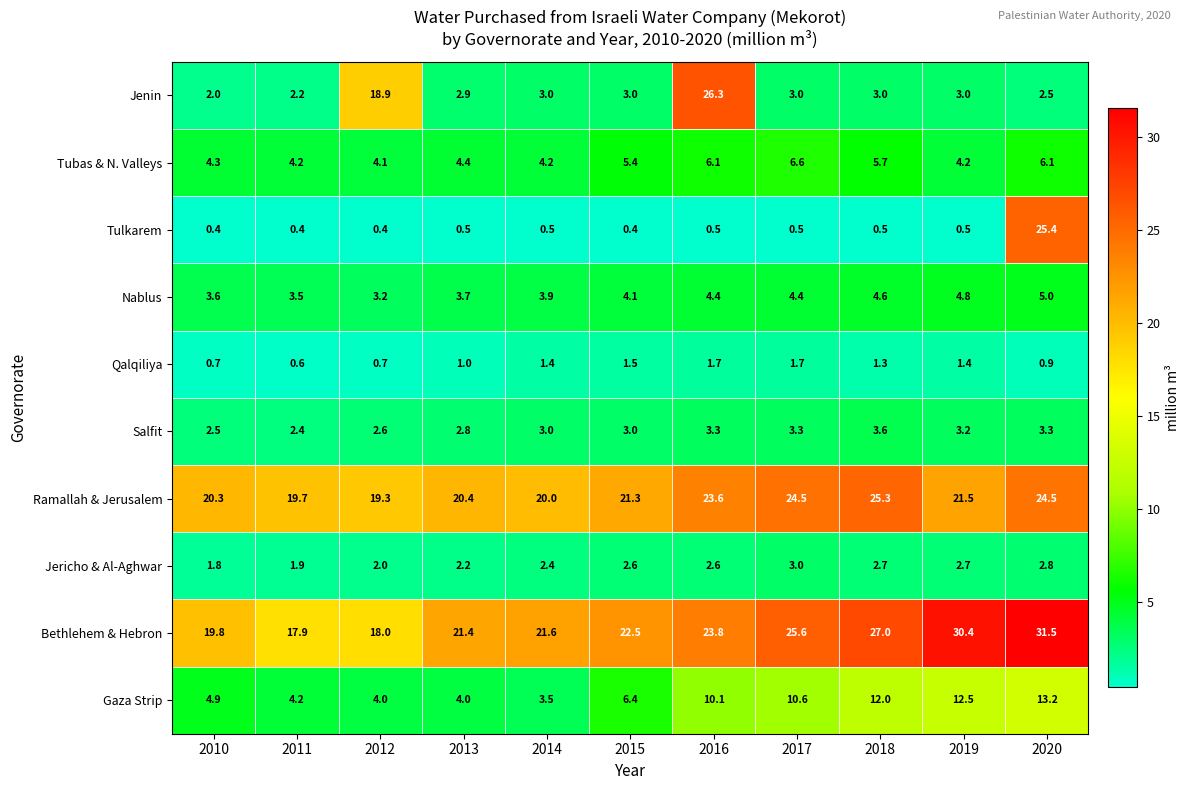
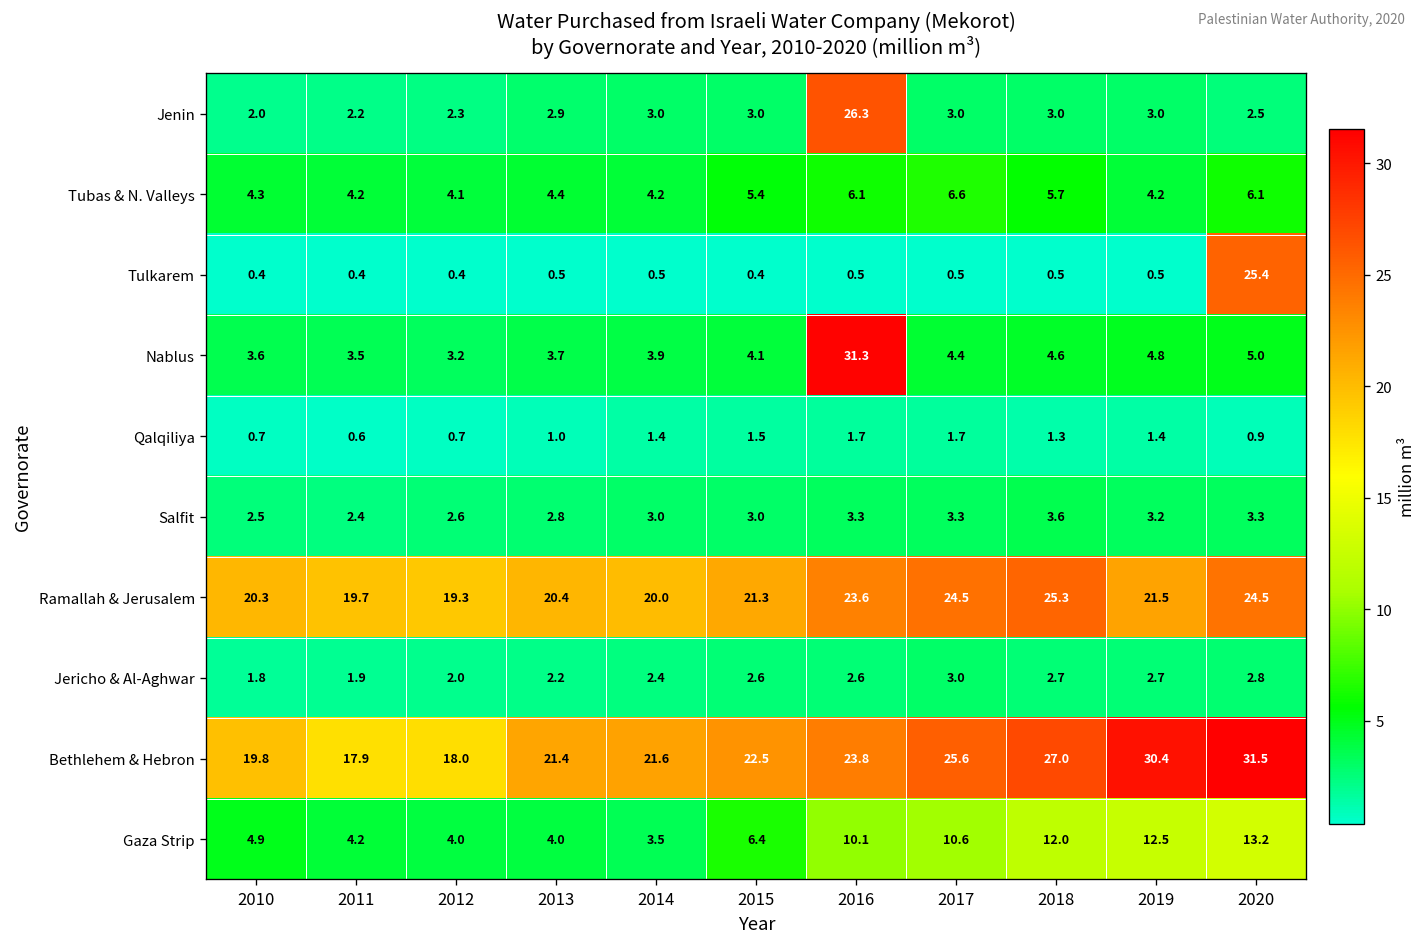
  {
    "Jenin": {
      "2010": 2.0,
      "2011": 2.2,
-     "2012": 18.9,
+     "2012": 2.3,
      "2013": 2.9,
      "2014": 3.0,
      "2015": 3.0,
      "2016": 26.3,
      "2017": 3.0,
      "2018": 3.0,
      "2019": 3.0,
      "2020": 2.5
    },
    "Tubas & N. Valleys": {
      "2010": 4.3,
      "2011": 4.2,
      "2012": 4.1,
      "2013": 4.4,
      "2014": 4.2,
      "2015": 5.4,
      "2016": 6.1,
      "2017": 6.6,
      "2018": 5.7,
      "2019": 4.2,
      "2020": 6.1
    },
    "Tulkarem": {
      "2010": 0.4,
      "2011": 0.4,
      "2012": 0.4,
      "2013": 0.5,
      "2014": 0.5,
      "2015": 0.4,
      "2016": 0.5,
      "2017": 0.5,
      "2018": 0.5,
      "2019": 0.5,
      "2020": 25.4
    },
    "Nablus": {
      "2010": 3.6,
      "2011": 3.5,
      "2012": 3.2,
      "2013": 3.7,
      "2014": 3.9,
      "2015": 4.1,
-     "2016": 4.4,
+     "2016": 31.3,
      "2017": 4.4,
      "2018": 4.6,
      "2019": 4.8,
      "2020": 5.0
    },
    "Qalqiliya": {
      "2010": 0.7,
      "2011": 0.6,
      "2012": 0.7,
      "2013": 1.0,
      "2014": 1.4,
      "2015": 1.5,
      "2016": 1.7,
      "2017": 1.7,
      "2018": 1.3,
      "2019": 1.4,
      "2020": 0.9
    },
    "Salfit": {
      "2010": 2.5,
      "2011": 2.4,
      "2012": 2.6,
      "2013": 2.8,
      "2014": 3.0,
      "2015": 3.0,
      "2016": 3.3,
      "2017": 3.3,
      "2018": 3.6,
      "2019": 3.2,
      "2020": 3.3
    },
    "Ramallah & Jerusalem": {
      "2010": 20.3,
      "2011": 19.7,
      "2012": 19.3,
      "2013": 20.4,
      "2014": 20.0,
      "2015": 21.3,
      "2016": 23.6,
      "2017": 24.5,
      "2018": 25.3,
      "2019": 21.5,
      "2020": 24.5
    },
    "Jericho & Al-Aghwar": {
      "2010": 1.8,
      "2011": 1.9,
      "2012": 2.0,
      "2013": 2.2,
      "2014": 2.4,
      "2015": 2.6,
      "2016": 2.6,
      "2017": 3.0,
      "2018": 2.7,
      "2019": 2.7,
      "2020": 2.8
    },
    "Bethlehem & Hebron": {
      "2010": 19.8,
      "2011": 17.9,
      "2012": 18.0,
      "2013": 21.4,
      "2014": 21.6,
      "2015": 22.5,
      "2016": 23.8,
      "2017": 25.6,
      "2018": 27.0,
      "2019": 30.4,
      "2020": 31.5
    },
    "Gaza Strip": {
      "2010": 4.9,
      "2011": 4.2,
      "2012": 4.0,
      "2013": 4.0,
      "2014": 3.5,
      "2015": 6.4,
      "2016": 10.1,
      "2017": 10.6,
      "2018": 12.0,
      "2019": 12.5,
      "2020": 13.2
    }
  }
